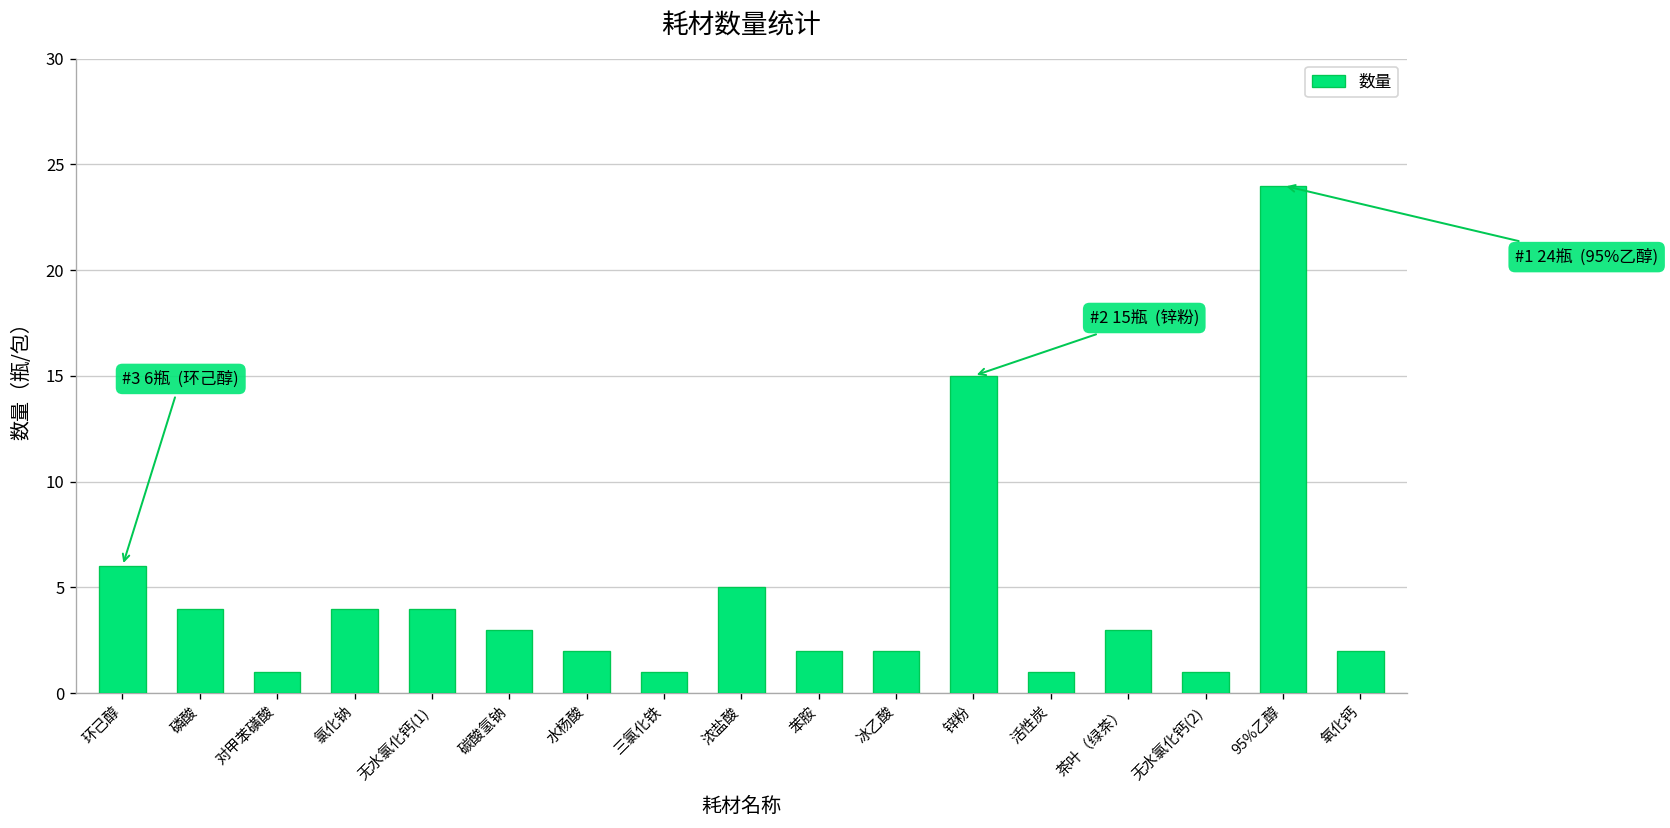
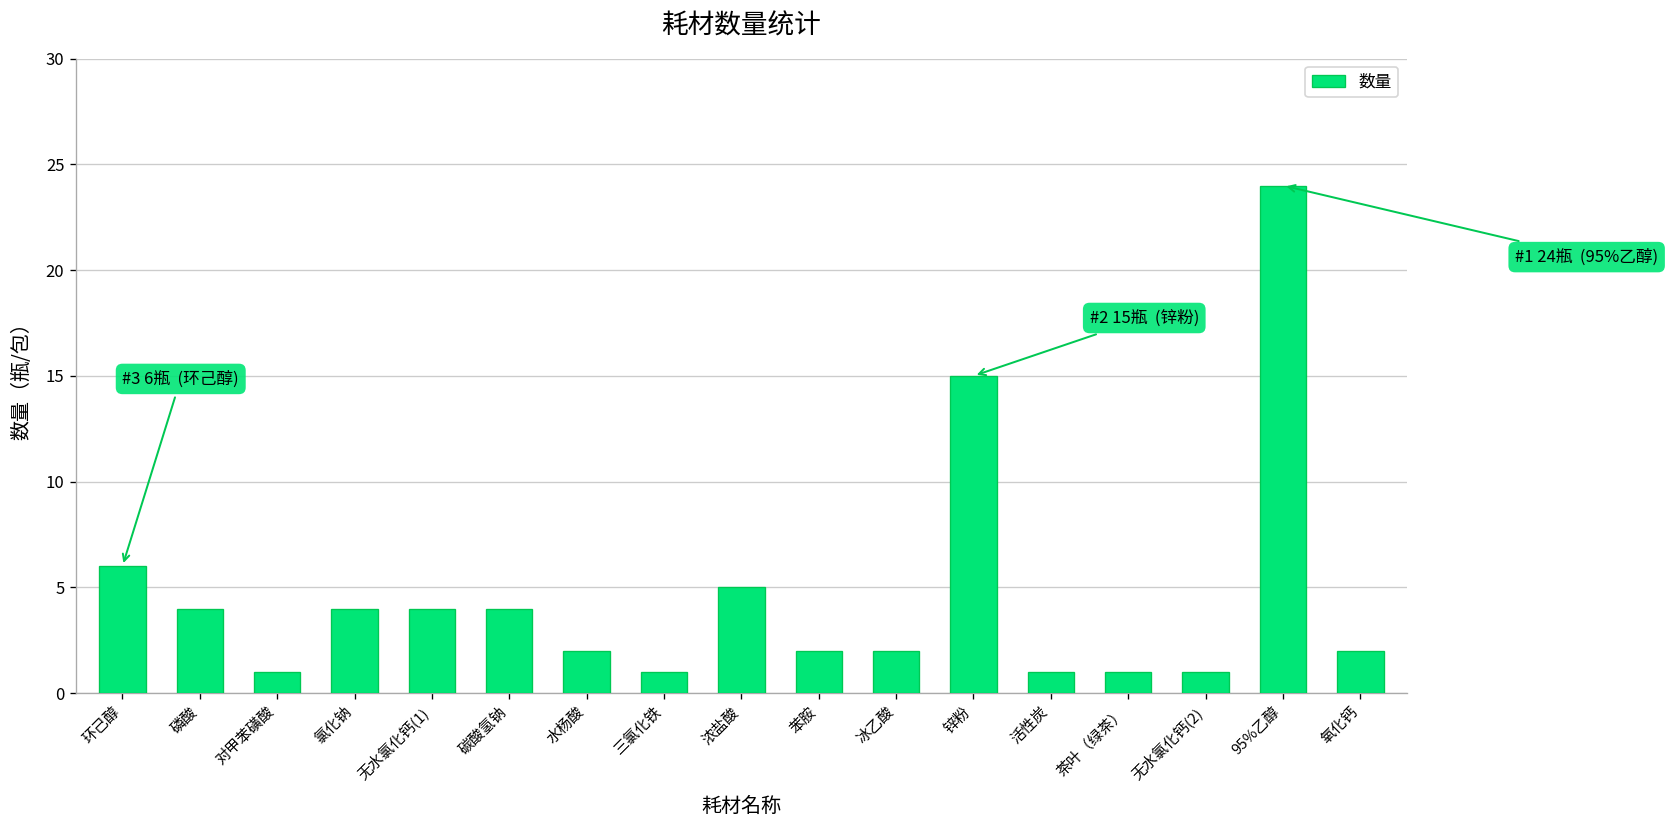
  {
    "磷酸": 4,
    "对甲苯磺酸": 1,
    "氯化钠": 4,
    "无水氯化钙(1)": 4,
-   "碳酸氢钠": 3,
+   "碳酸氢钠": 4,
    "水杨酸": 2,
    "三氯化铁": 1,
    "浓盐酸": 5,
    "苯胺": 2,
    "冰乙酸": 2,
    "活性炭": 1,
-   "茶叶（绿茶）": 3,
+   "茶叶（绿茶）": 1,
    "无水氯化钙(2)": 1,
    "氧化钙": 2
  }
